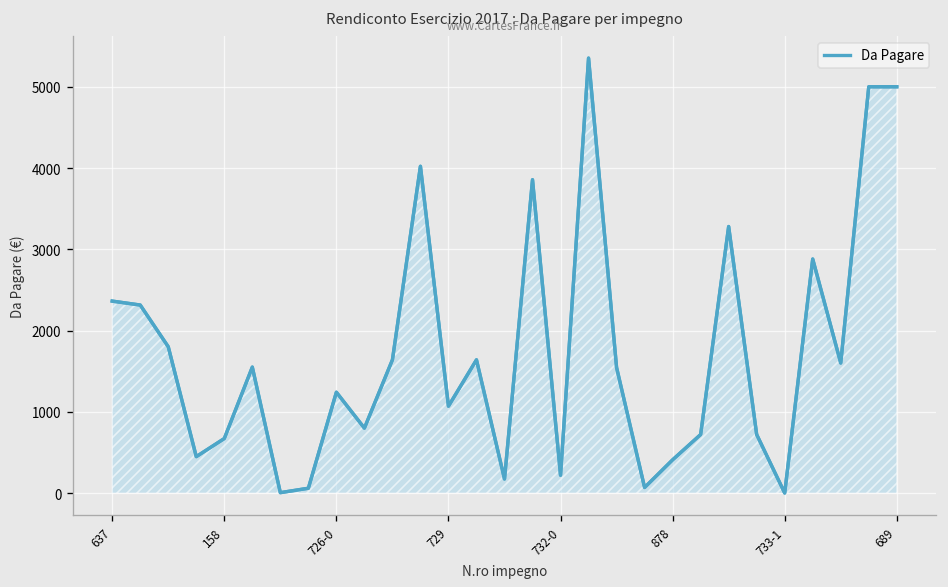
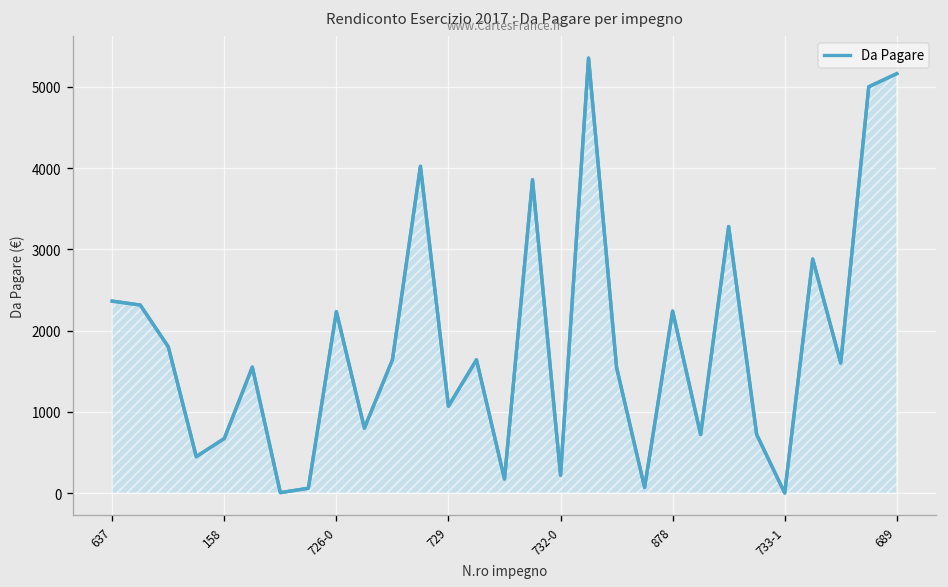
  {
    "637": 2400,
    "158": 700,
-   "726-0": 1200,
+   "726-0": 2200,
    "729": 1100,
    "732-0": 200,
-   "878": 400,
+   "878": 2200,
    "733-1": 0,
-   "689": 5000
+   "689": 5200
  }
